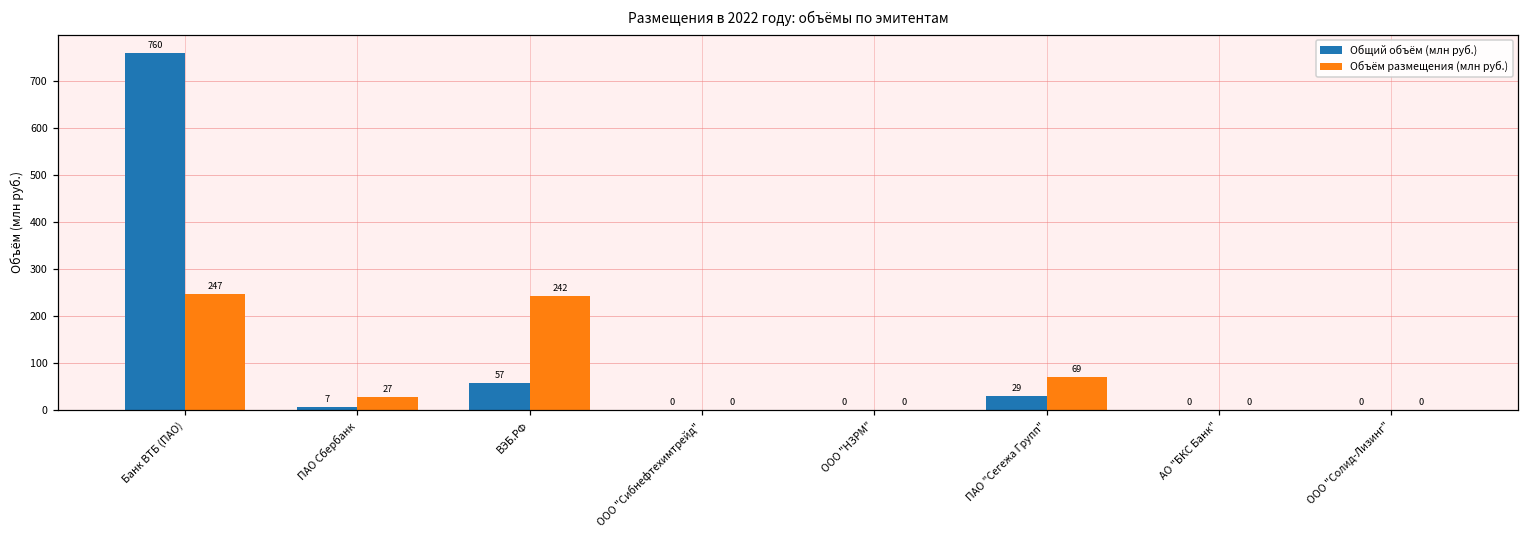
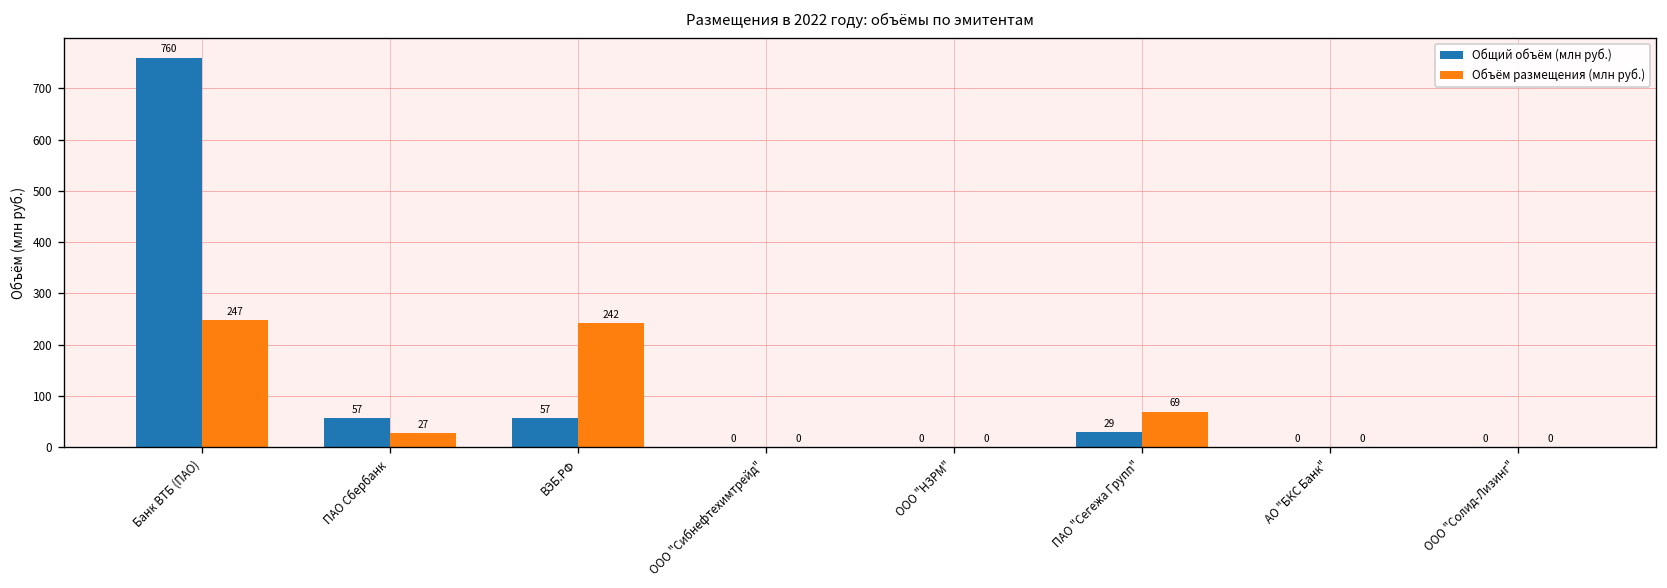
  {
    "Общий объём (млн руб.)": {
      "Банк ВТБ (ПАО)": 760,
-     "ПАО Сбербанк": 7,
+     "ПАО Сбербанк": 57,
      "ВЭБ.РФ": 57,
      "ООО \"Сибнефтехимтрейд\"": 0,
      "ООО \"НЗРМ\"": 0,
      "ПАО \"Сегежа Групп\"": 29,
      "АО \"БКС Банк\"": 0,
      "ООО \"Солид-Лизинг\"": 0
    },
    "Объём размещения (млн руб.)": {
      "Банк ВТБ (ПАО)": 247,
      "ПАО Сбербанк": 27,
      "ВЭБ.РФ": 242,
      "ООО \"Сибнефтехимтрейд\"": 0,
      "ООО \"НЗРМ\"": 0,
      "ПАО \"Сегежа Групп\"": 69,
      "АО \"БКС Банк\"": 0,
      "ООО \"Солид-Лизинг\"": 0
    }
  }
